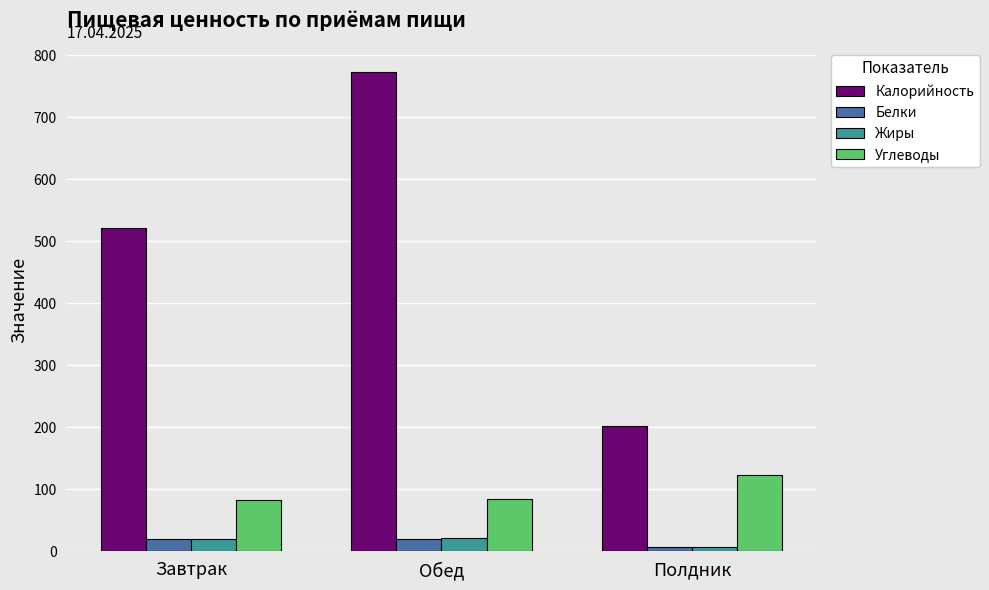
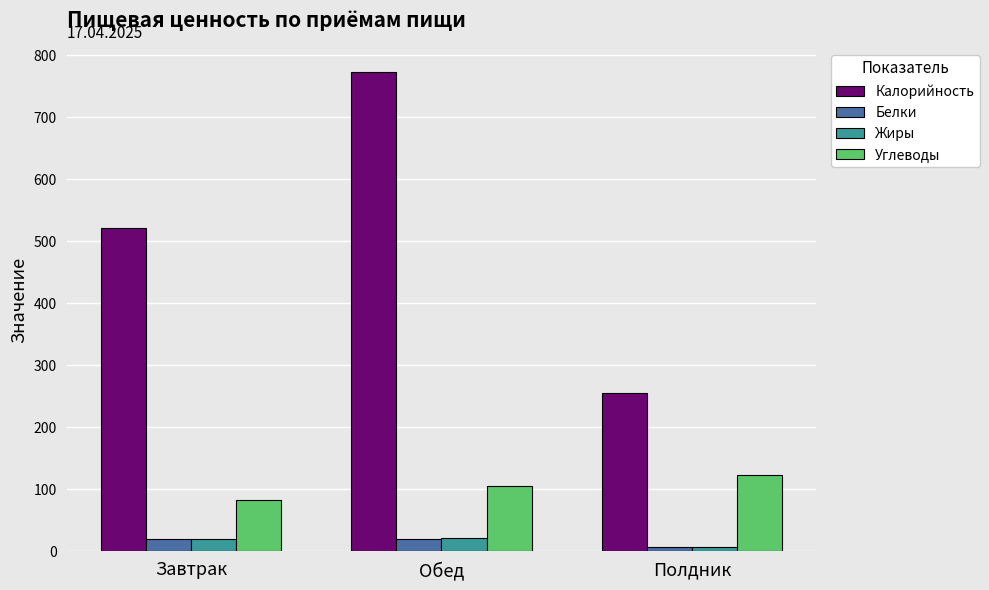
  {
    "Калорийность": {
      "Завтрак": 520,
      "Обед": 770,
-     "Полдник": 200
+     "Полдник": 260
    },
    "Углеводы": {
      "Завтрак": 80,
-     "Обед": 90,
+     "Обед": 110,
      "Полдник": 120
    }
  }
